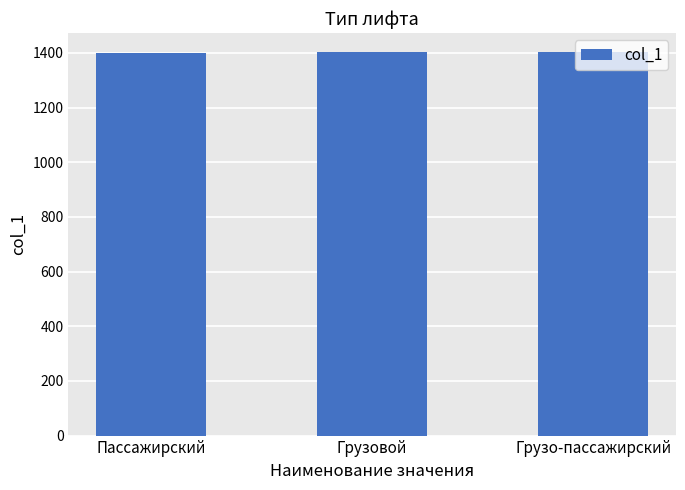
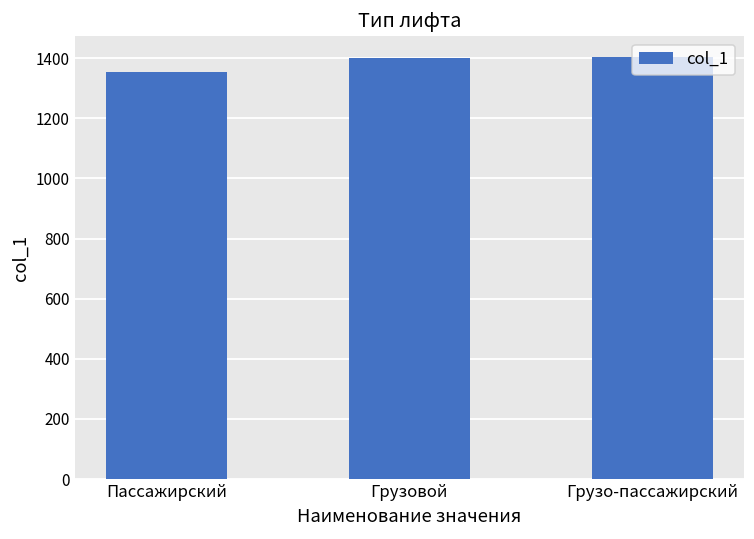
  {
-   "Пассажирский": 1400,
+   "Пассажирский": 1350,
    "Грузовой": 1400
  }
